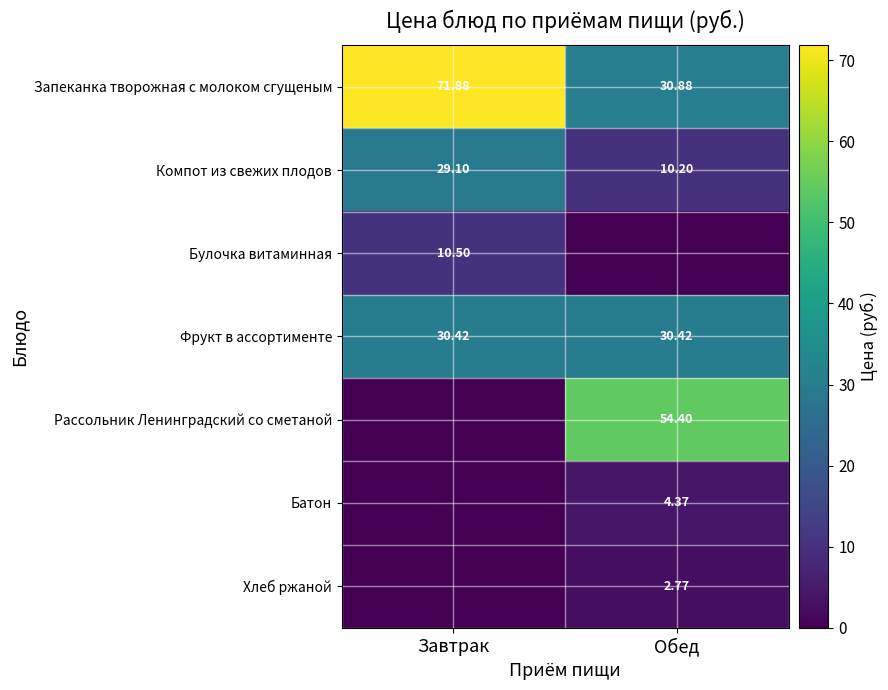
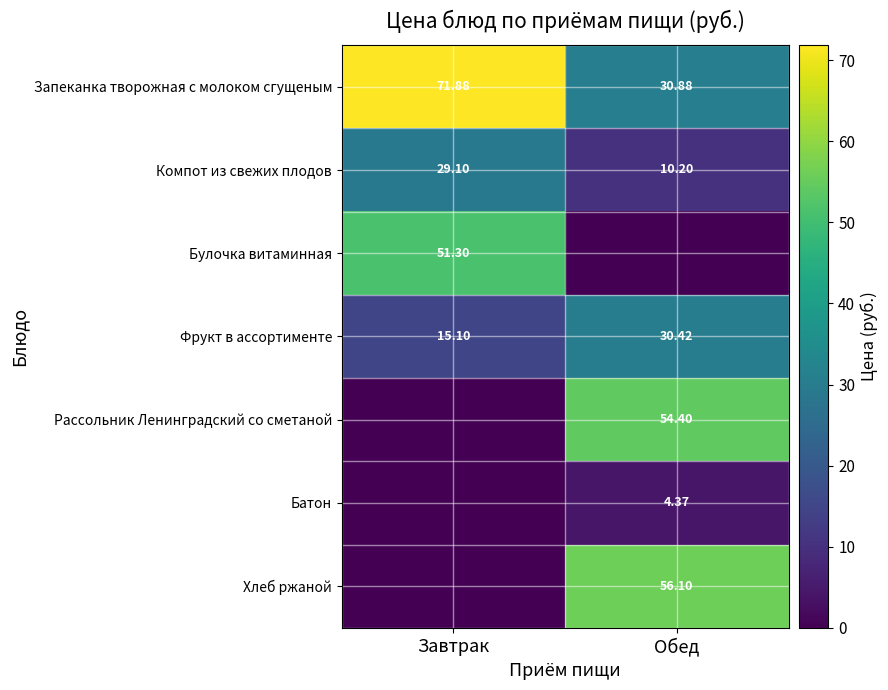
  {
    "Запеканка творожная с молоком сгущеным": {
      "Завтрак": 71.88,
      "Обед": 30.88
    },
    "Компот из свежих плодов": {
      "Завтрак": 29.10,
      "Обед": 10.20
    },
    "Булочка витаминная": {
-     "Завтрак": 10.50
+     "Завтрак": 51.30
    },
    "Фрукт в ассортименте": {
-     "Завтрак": 30.42,
+     "Завтрак": 15.10,
      "Обед": 30.42
    },
    "Рассольник Ленинградский со сметаной": {
      "Обед": 54.40
    },
    "Батон": {
      "Обед": 4.37
    },
    "Хлеб ржаной": {
-     "Обед": 2.77
+     "Обед": 56.10
    }
  }
